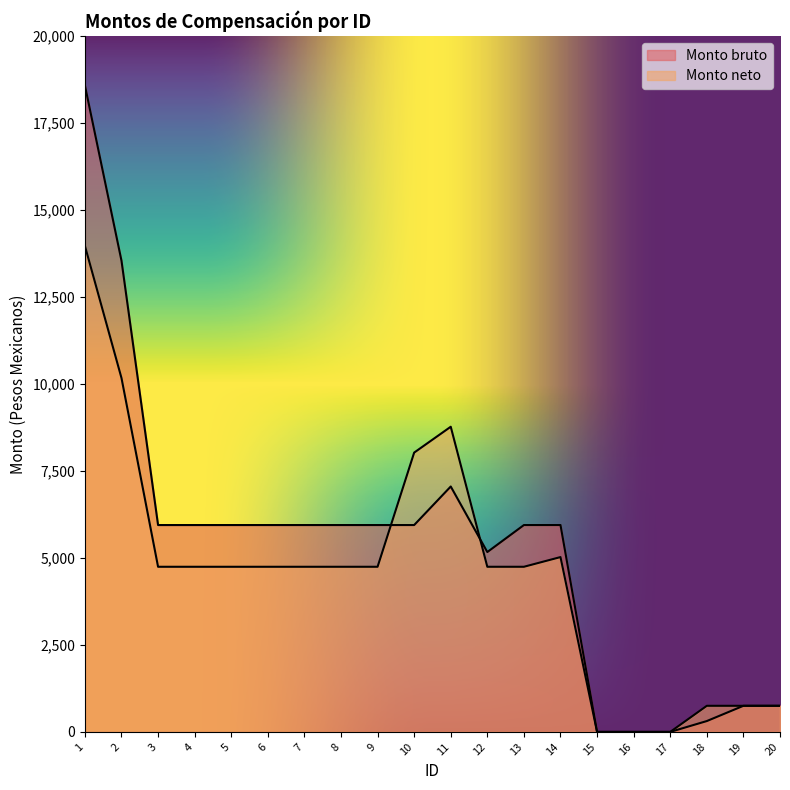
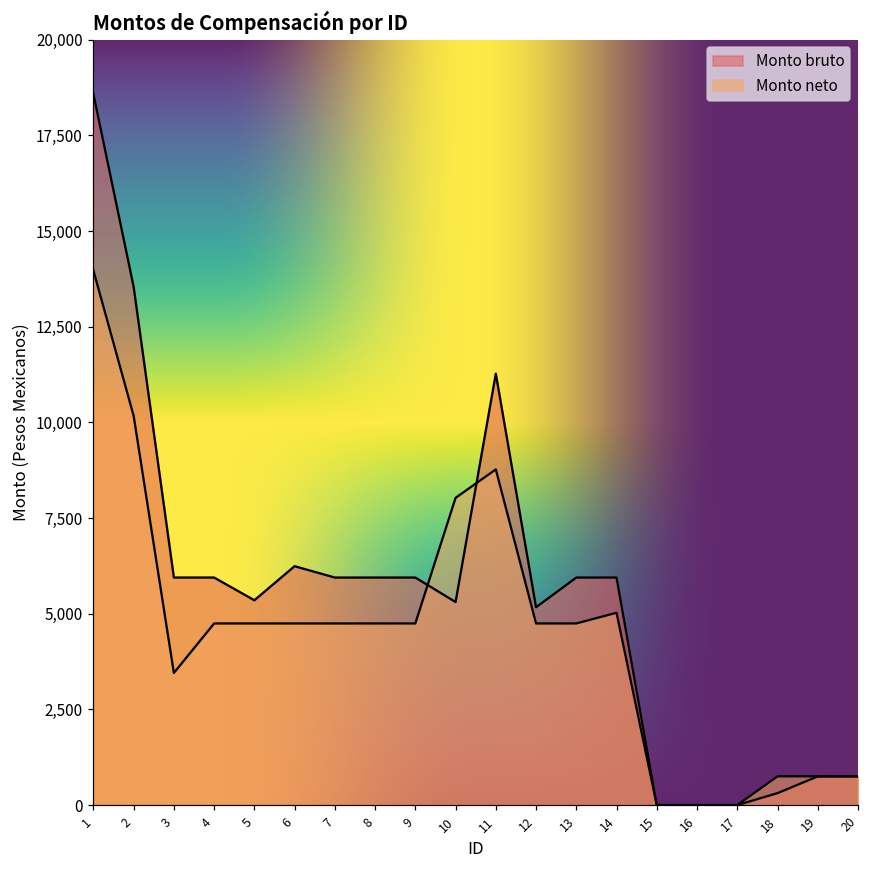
  {
    "Monto bruto": {
      "1": "18,600",
      "2": "13,500",
      "3": "5,900",
      "4": "5,900",
-     "5": "5,900",
-     "6": "5,900",
+     "5": "5,400",
+     "6": "6,200",
      "7": "5,900",
      "8": "5,900",
      "9": "5,900",
-     "10": "5,900",
-     "11": "7,100",
+     "10": "5,300",
+     "11": "11,300",
      "12": "5,200",
      "13": "5,900",
      "14": "5,900",
      "18": "300"
    },
    "Monto neto": {
      "1": "14,000",
      "2": "10,200",
-     "3": "4,700",
+     "3": "3,500",
      "4": "4,700",
      "5": "4,700",
      "6": "4,700",
      "7": "4,700",
      "8": "4,700",
      "9": "4,700",
      "10": "8,000",
      "11": "8,800",
      "12": "4,700",
      "13": "4,700",
      "14": "5,000",
      "18": "800"
    }
  }
